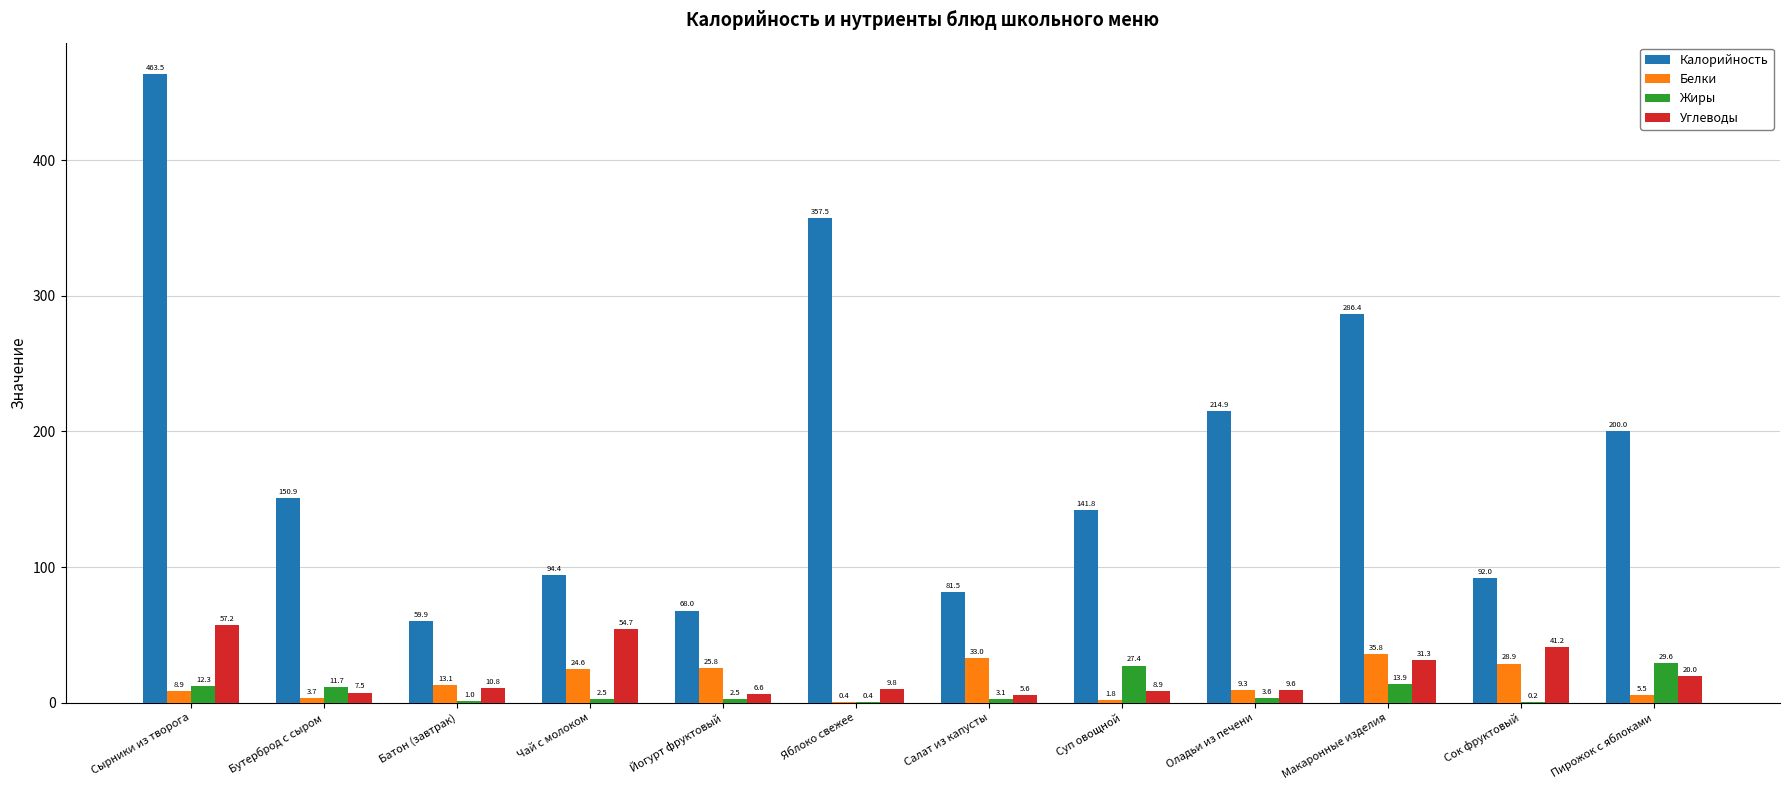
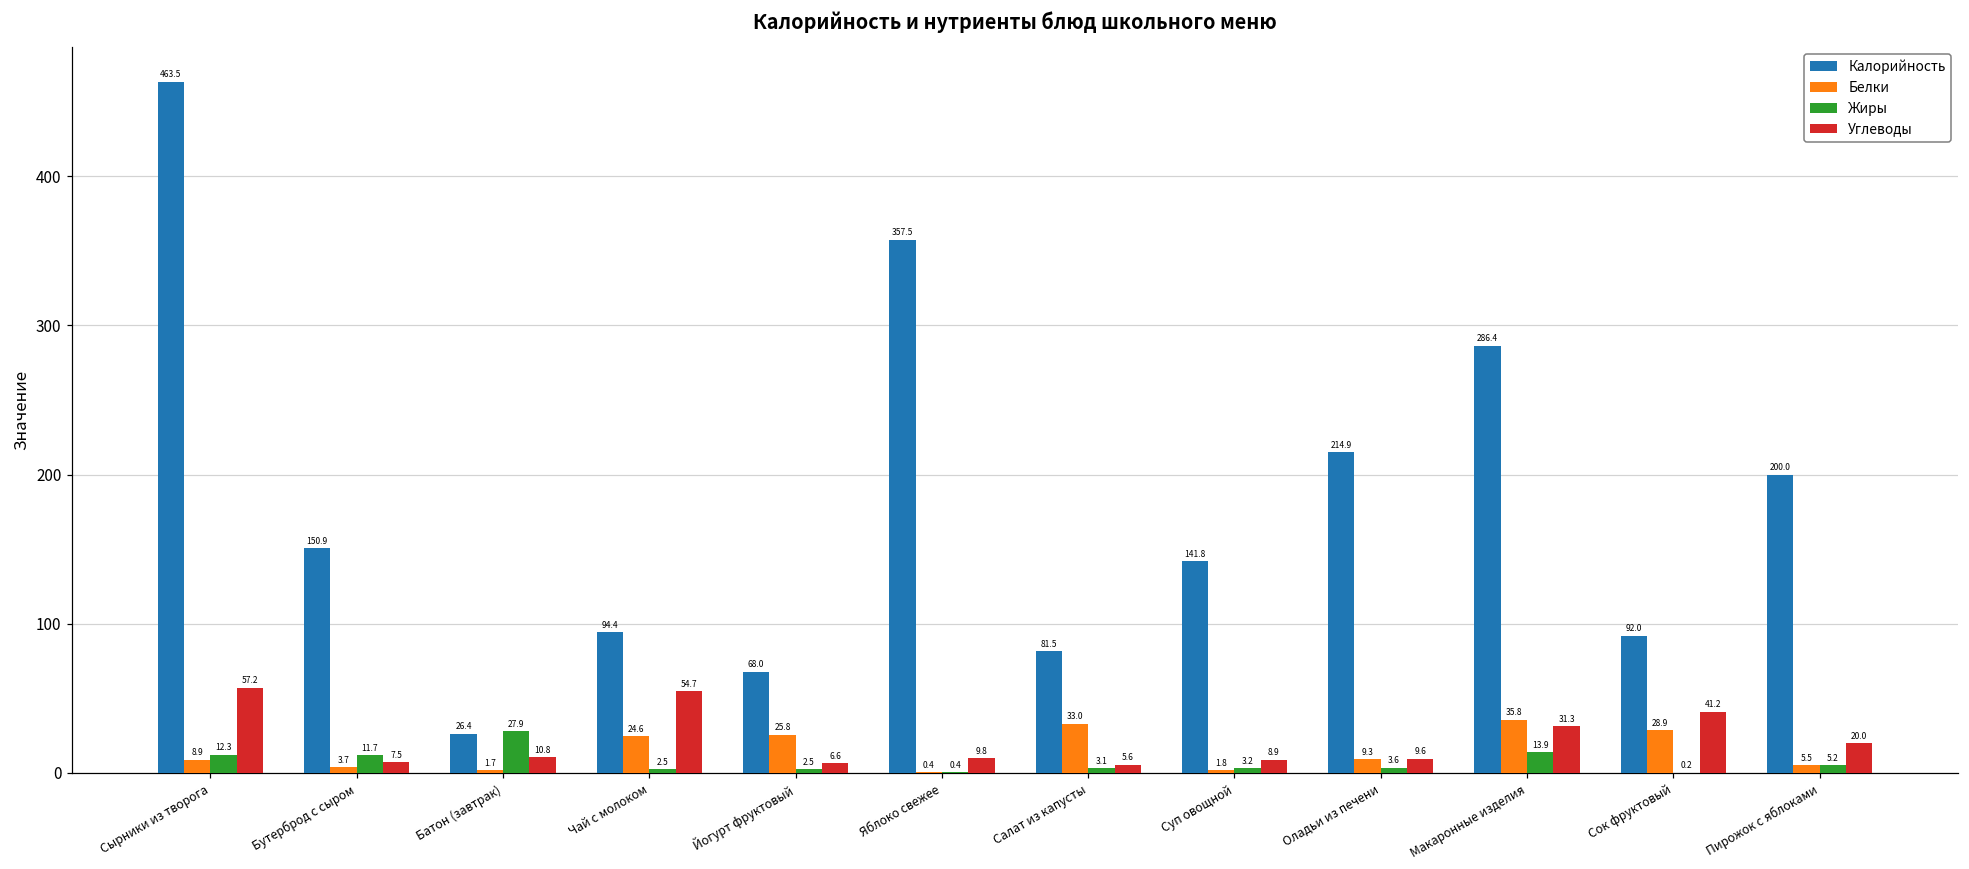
  {
    "Калорийность": {
      "Сырники из творога": 463.5,
      "Бутерброд с сыром": 150.9,
-     "Батон (завтрак)": 59.9,
+     "Батон (завтрак)": 26.4,
      "Чай с молоком": 94.4,
      "Йогурт фруктовый": 68.0,
      "Яблоко свежее": 357.5,
      "Салат из капусты": 81.5,
      "Суп овощной": 141.8,
      "Оладьи из печени": 214.9,
      "Макаронные изделия": 286.4,
      "Сок фруктовый": 92.0,
      "Пирожок с яблоками": 200.0
    },
    "Белки": {
      "Сырники из творога": 8.9,
      "Бутерброд с сыром": 3.7,
-     "Батон (завтрак)": 13.1,
+     "Батон (завтрак)": 1.7,
      "Чай с молоком": 24.6,
      "Йогурт фруктовый": 25.8,
      "Яблоко свежее": 0.4,
      "Салат из капусты": 33.0,
      "Суп овощной": 1.8,
      "Оладьи из печени": 9.3,
      "Макаронные изделия": 35.8,
      "Сок фруктовый": 28.9,
      "Пирожок с яблоками": 5.5
    },
    "Жиры": {
      "Сырники из творога": 12.3,
      "Бутерброд с сыром": 11.7,
-     "Батон (завтрак)": 1.0,
+     "Батон (завтрак)": 27.9,
      "Чай с молоком": 2.5,
      "Йогурт фруктовый": 2.5,
      "Яблоко свежее": 0.4,
      "Салат из капусты": 3.1,
-     "Суп овощной": 27.4,
+     "Суп овощной": 3.2,
      "Оладьи из печени": 3.6,
      "Макаронные изделия": 13.9,
      "Сок фруктовый": 0.2,
-     "Пирожок с яблоками": 29.6
+     "Пирожок с яблоками": 5.2
    },
    "Углеводы": {
      "Сырники из творога": 57.2,
      "Бутерброд с сыром": 7.5,
      "Батон (завтрак)": 10.8,
      "Чай с молоком": 54.7,
      "Йогурт фруктовый": 6.6,
      "Яблоко свежее": 9.8,
      "Салат из капусты": 5.6,
      "Суп овощной": 8.9,
      "Оладьи из печени": 9.6,
      "Макаронные изделия": 31.3,
      "Сок фруктовый": 41.2,
      "Пирожок с яблоками": 20.0
    }
  }
